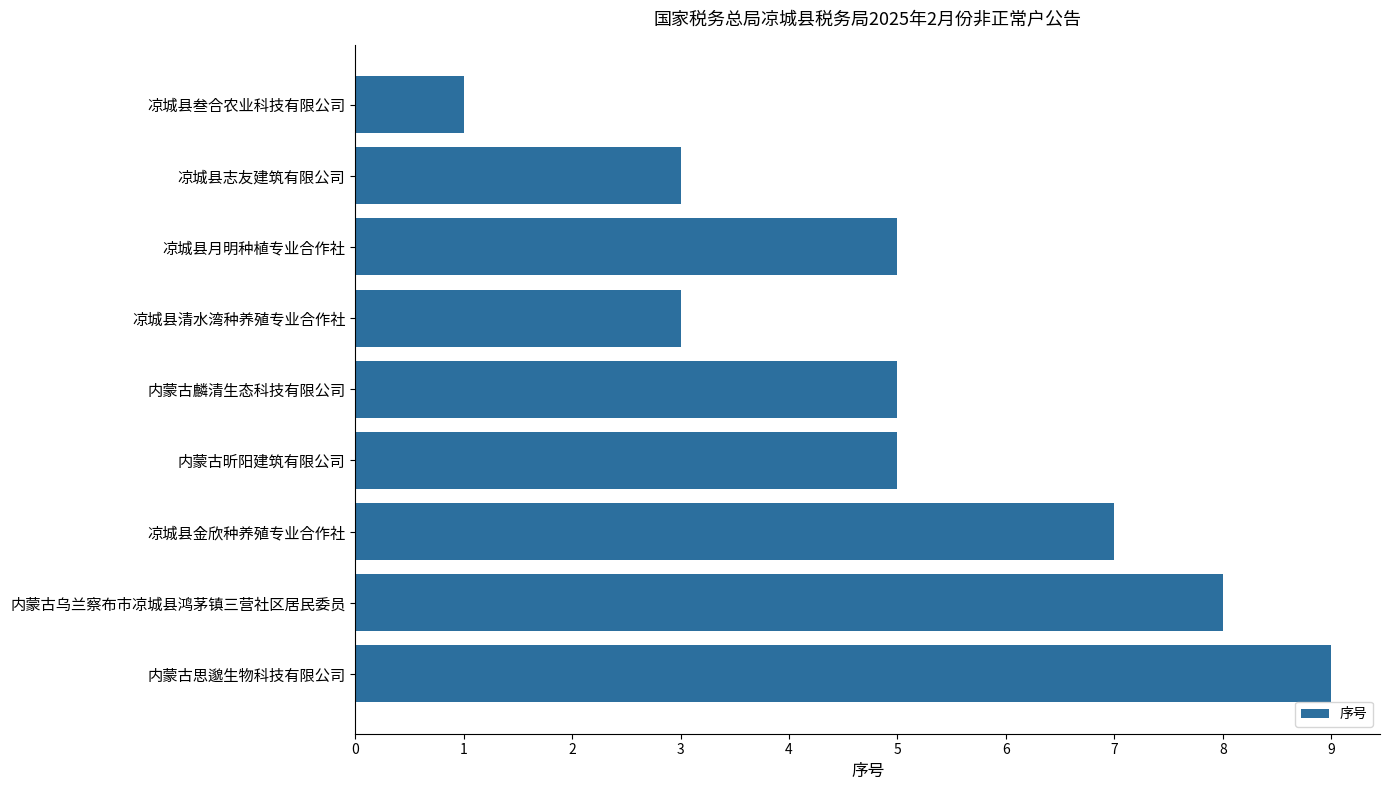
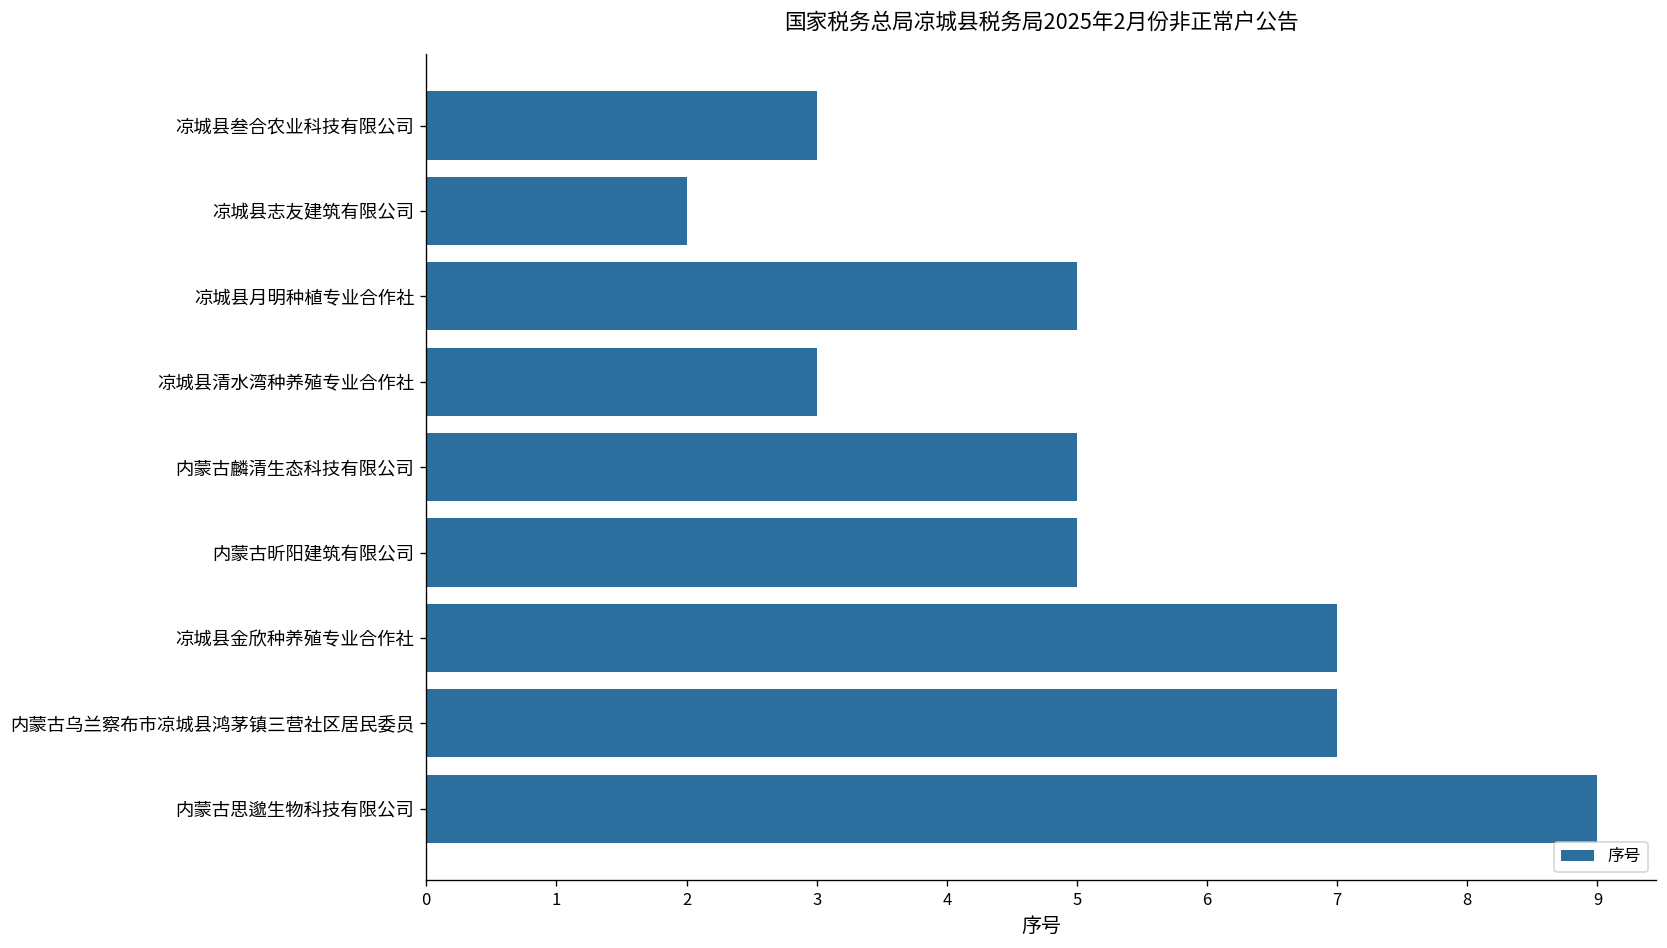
  {
-   "凉城县叁合农业科技有限公司": 1,
-   "凉城县志友建筑有限公司": 3,
+   "凉城县叁合农业科技有限公司": 3,
+   "凉城县志友建筑有限公司": 2,
    "凉城县月明种植专业合作社": 5,
    "凉城县清水湾种养殖专业合作社": 3,
    "内蒙古麟清生态科技有限公司": 5,
    "内蒙古昕阳建筑有限公司": 5,
    "凉城县金欣种养殖专业合作社": 7,
-   "内蒙古乌兰察布市凉城县鸿茅镇三营社区居民委员": 8,
+   "内蒙古乌兰察布市凉城县鸿茅镇三营社区居民委员": 7,
    "内蒙古思邈生物科技有限公司": 9
  }
